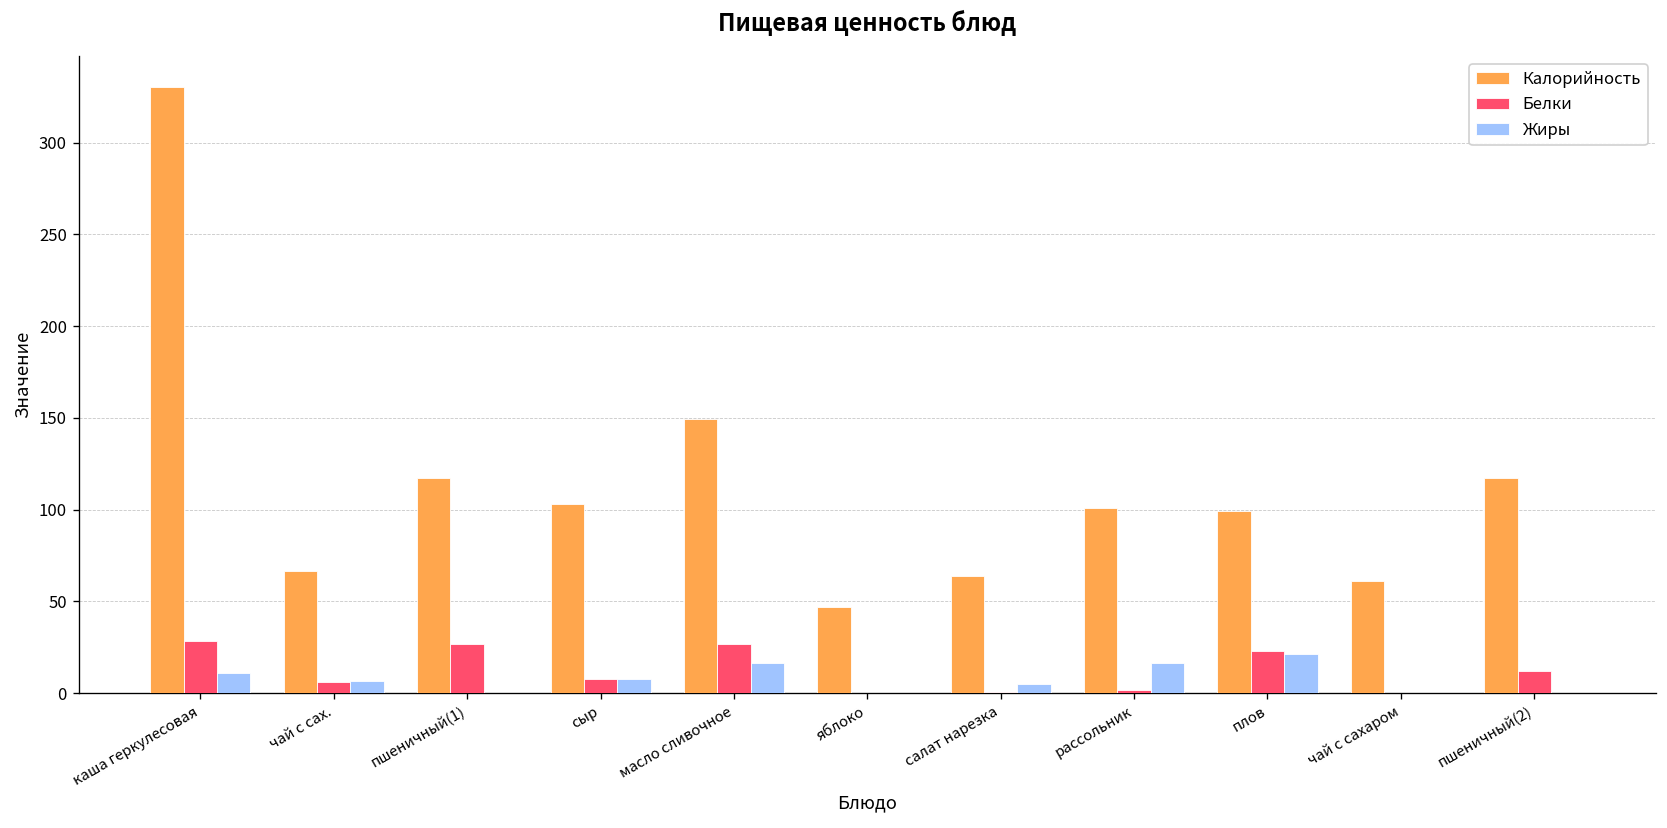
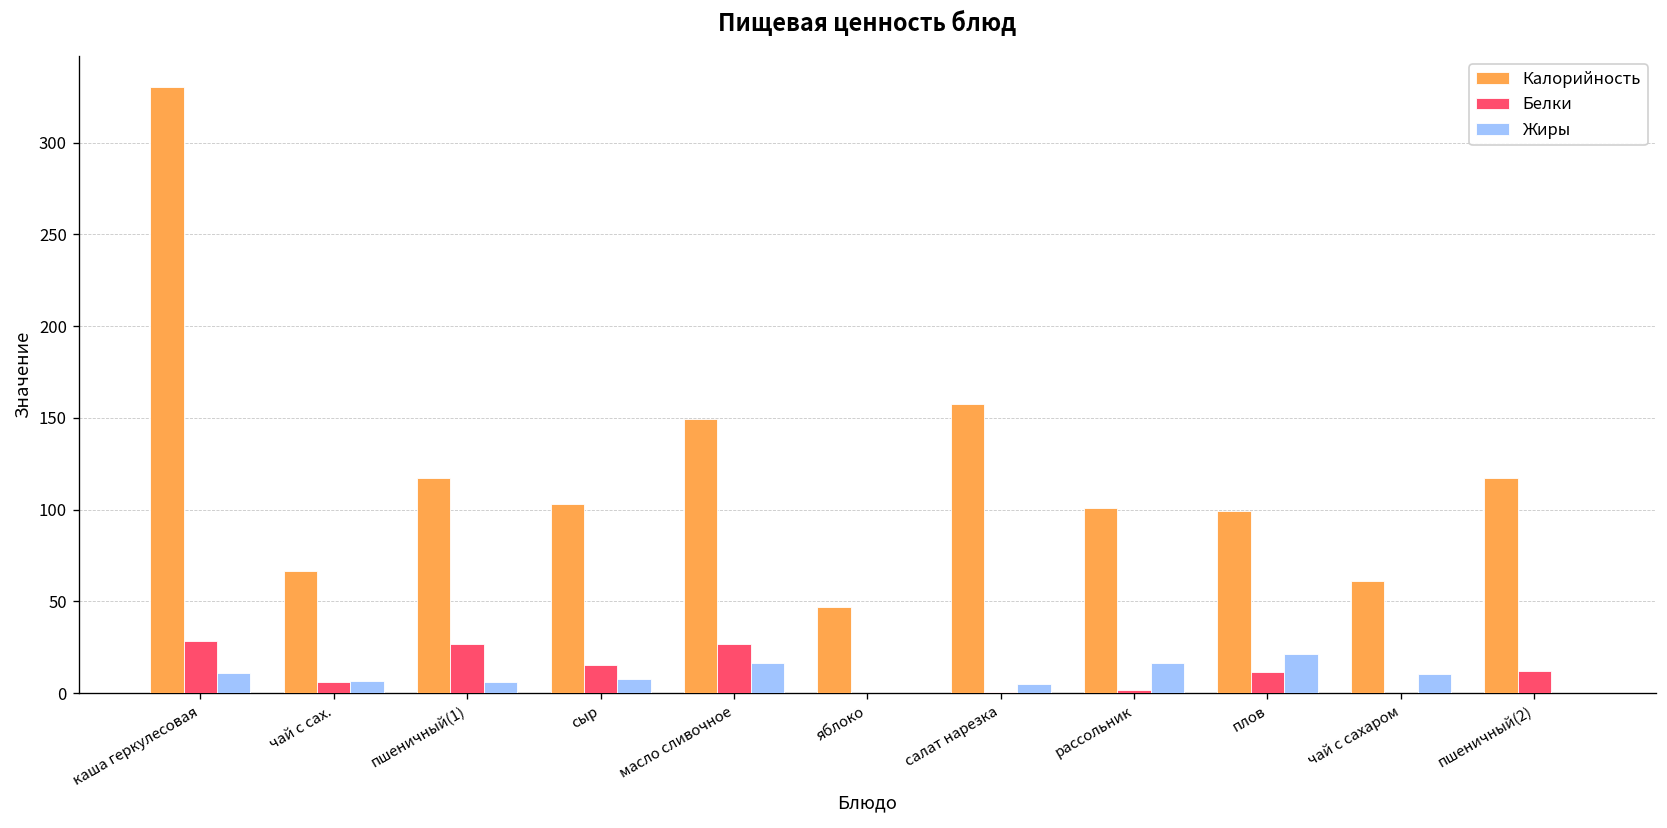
  {
    "Калорийность": {
      "каша геркулесовая": 331,
      "чай с сах.": 67,
      "пшеничный(1)": 118,
      "сыр": 103,
      "масло сливочное": 150,
      "яблоко": 47,
-     "салат нарезка": 64,
+     "салат нарезка": 158,
      "рассольник": 101,
      "плов": 100,
      "чай с сахаром": 61,
      "пшеничный(2)": 118
    },
    "Белки": {
      "каша геркулесовая": 29,
      "чай с сах.": 6,
      "пшеничный(1)": 27,
-     "сыр": 8,
+     "сыр": 15,
      "масло сливочное": 27,
      "рассольник": 2,
-     "плов": 23,
+     "плов": 12,
      "пшеничный(2)": 12
    },
    "Жиры": {
      "каша геркулесовая": 11,
      "чай с сах.": 7,
-     "пшеничный(1)": 0,
+     "пшеничный(1)": 6,
      "сыр": 8,
      "масло сливочное": 17,
      "салат нарезка": 5,
      "рассольник": 17,
      "плов": 22,
-     "чай с сахаром": 0
+     "чай с сахаром": 10
    }
  }
